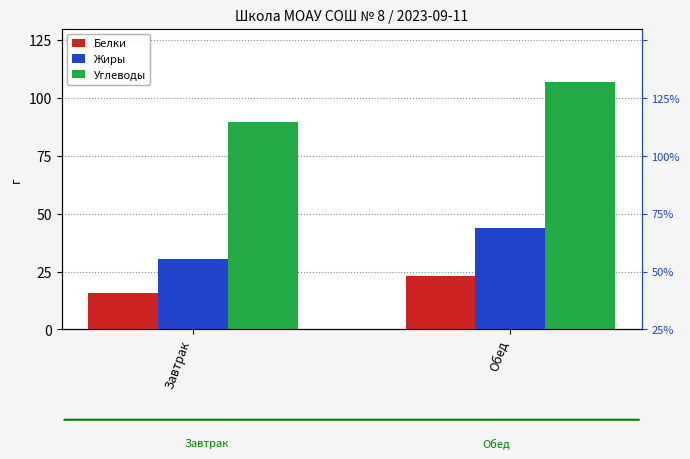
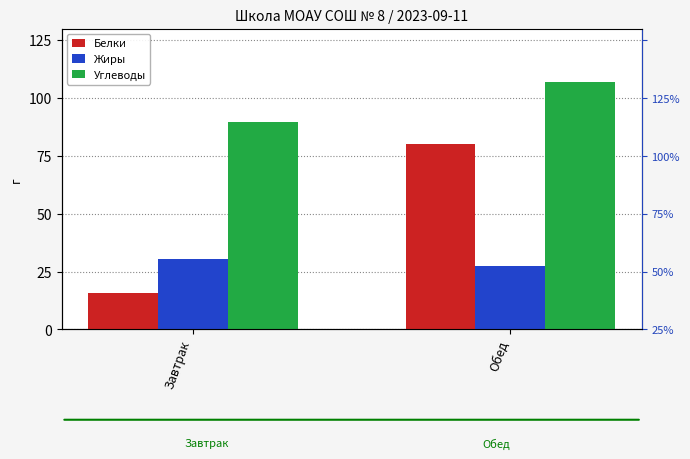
  {
    "Белки": {
      "Завтрак": 16,
-     "Обед": 23
+     "Обед": 80
    },
    "Жиры": {
      "Завтрак": 30,
-     "Обед": 44
+     "Обед": 27
    },
    "Углеводы": {
      "Завтрак": 90,
      "Обед": 107
    }
  }
